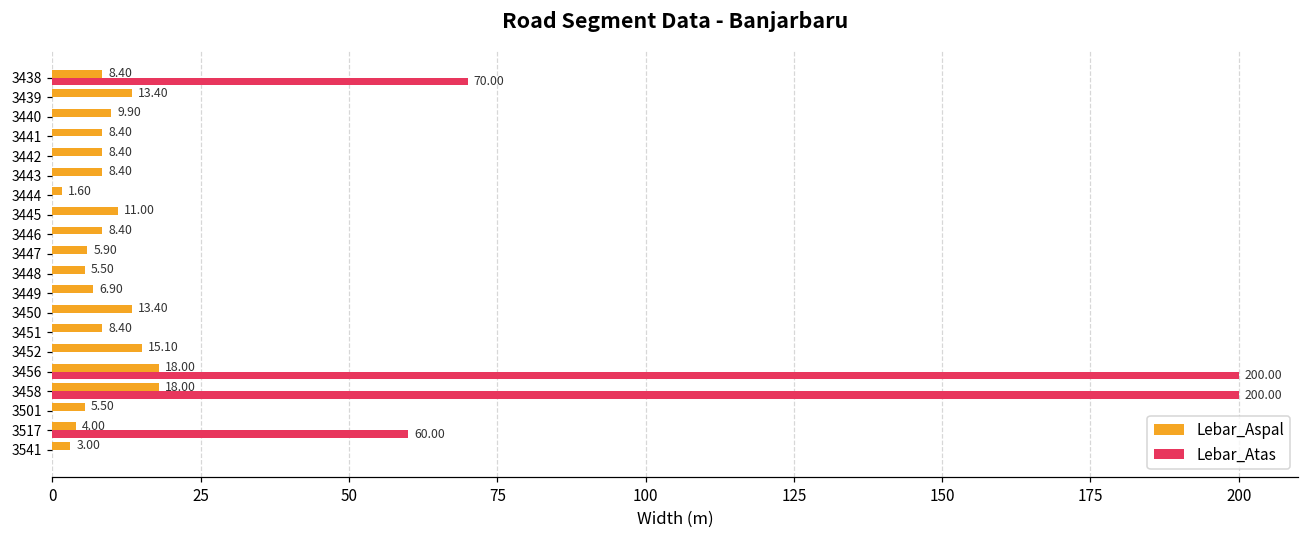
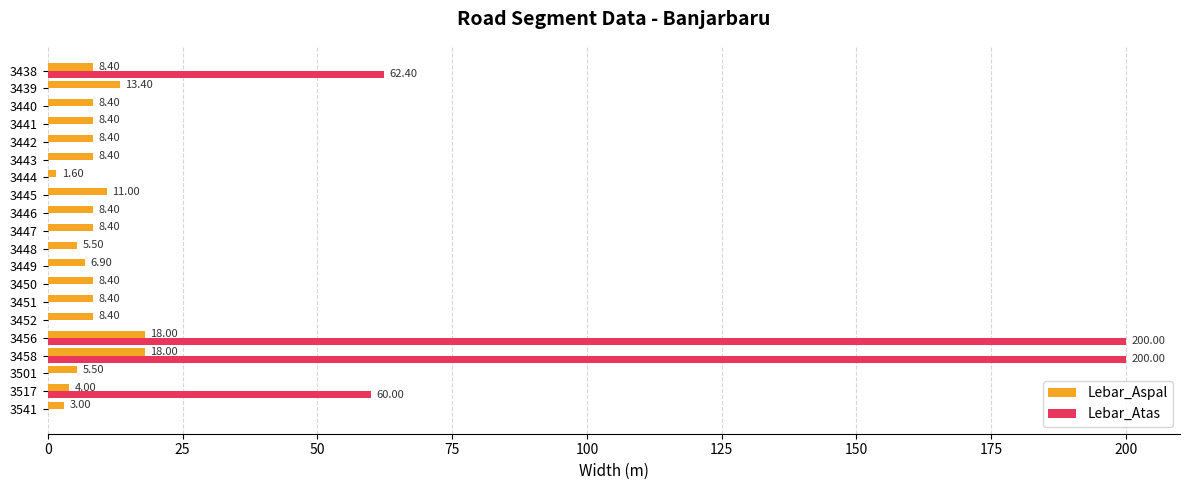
  {
    "Lebar_Aspal": {
      "3438": 8.40,
      "3439": 13.40,
-     "3440": 9.90,
+     "3440": 8.40,
      "3441": 8.40,
      "3442": 8.40,
      "3443": 8.40,
      "3444": 1.60,
      "3445": 11.00,
      "3446": 8.40,
-     "3447": 5.90,
+     "3447": 8.40,
      "3448": 5.50,
      "3449": 6.90,
-     "3450": 13.40,
+     "3450": 8.40,
      "3451": 8.40,
-     "3452": 15.10,
+     "3452": 8.40,
      "3456": 18.00,
      "3458": 18.00,
      "3501": 5.50,
      "3517": 4.00,
      "3541": 3.00
    },
    "Lebar_Atas": {
-     "3438": 70.00,
+     "3438": 62.40,
      "3456": 200.00,
      "3458": 200.00,
      "3517": 60.00
    }
  }
